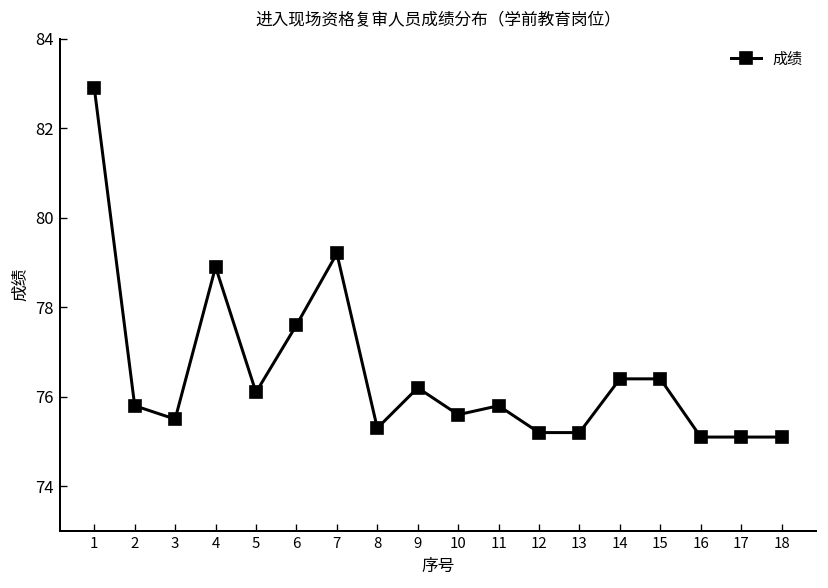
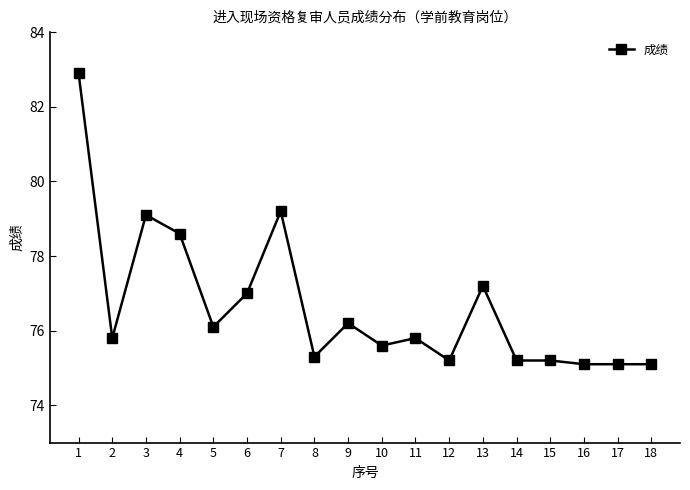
  {
    "1": 82.9,
    "2": 75.8,
-   "3": 75.5,
-   "4": 78.9,
+   "3": 79.1,
+   "4": 78.6,
    "5": 76.1,
-   "6": 77.6,
+   "6": 77.0,
    "7": 79.2,
    "8": 75.3,
    "9": 76.2,
    "10": 75.6,
    "11": 75.8,
    "12": 75.2,
-   "13": 75.2,
-   "14": 76.4,
-   "15": 76.4,
+   "13": 77.2,
+   "14": 75.2,
+   "15": 75.2,
    "16": 75.1,
    "17": 75.1,
    "18": 75.1
  }
